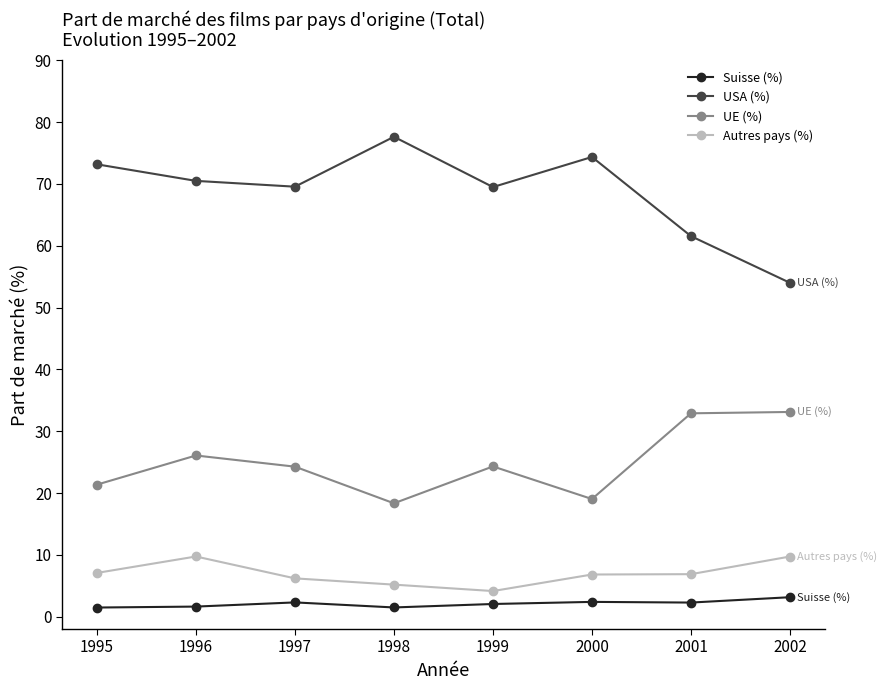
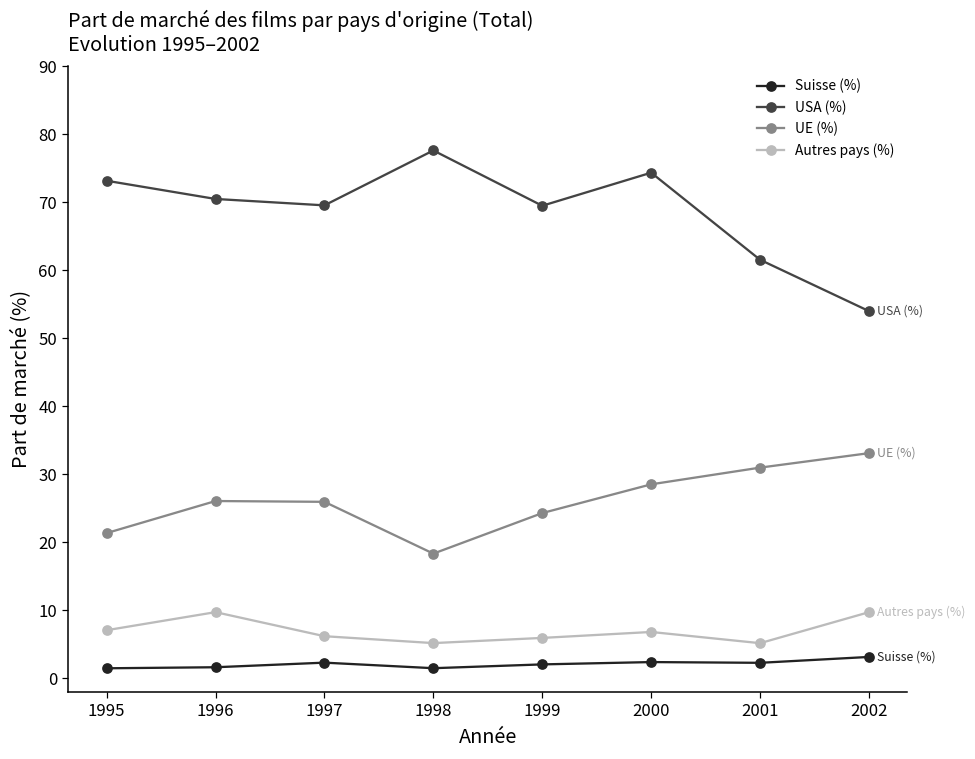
  {
    "UE (%)": {
      "1995": 21,
      "1996": 26,
-     "1997": 24,
+     "1997": 26,
      "1998": 18,
      "1999": 24,
-     "2000": 19,
-     "2001": 33,
+     "2000": 29,
+     "2001": 31,
      "2002": 33
    },
    "Autres pays (%)": {
      "1995": 7,
      "1996": 10,
      "1997": 6,
      "1998": 5,
-     "1999": 4,
+     "1999": 6,
      "2000": 7,
-     "2001": 7,
+     "2001": 5,
      "2002": 10
    }
  }
